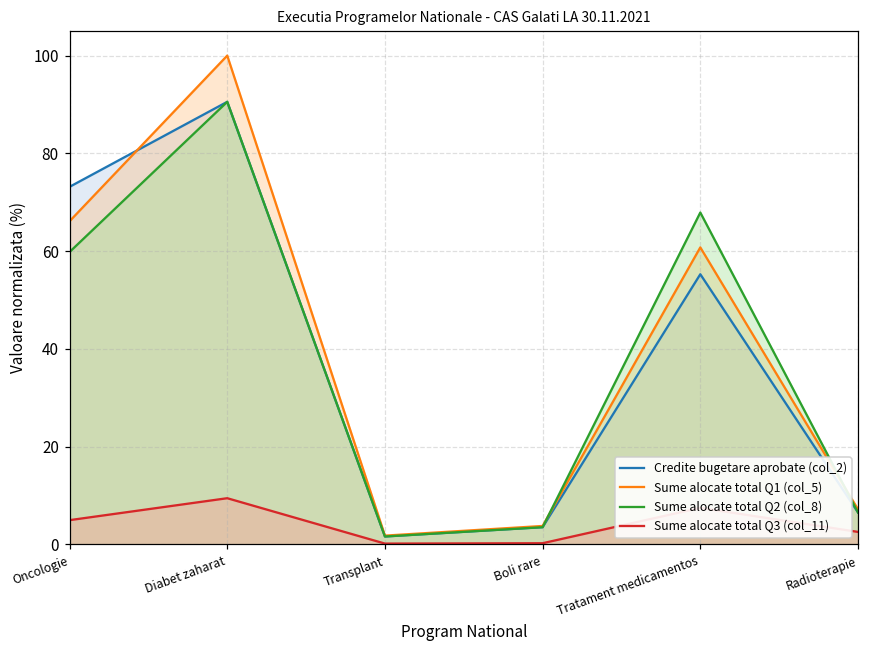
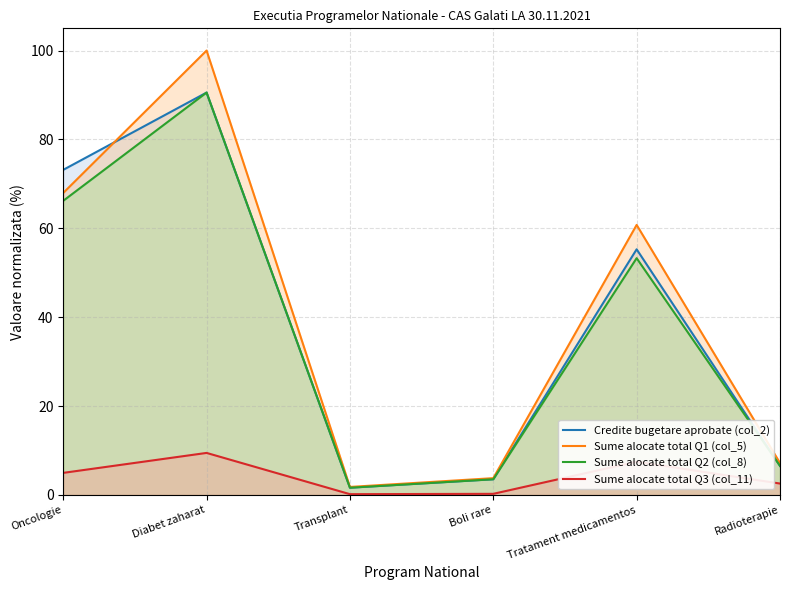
  {
    "Credite bugetare aprobate (col_2)": {
      "Oncologie": 73,
      "Tratament medicamentos": 55
    },
    "Sume alocate total Q1 (col_5)": {
-     "Oncologie": 66,
+     "Oncologie": 68,
      "Diabet zaharat": 100,
      "Tratament medicamentos": 61,
      "Radioterapie": 7
    },
    "Sume alocate total Q2 (col_8)": {
-     "Oncologie": 60,
-     "Tratament medicamentos": 68
+     "Oncologie": 66,
+     "Tratament medicamentos": 53
    },
    "Sume alocate total Q3 (col_11)": {
      "Oncologie": 5,
      "Diabet zaharat": 9,
      "Transplant": 0,
      "Boli rare": 0,
      "Radioterapie": 3
    }
  }
